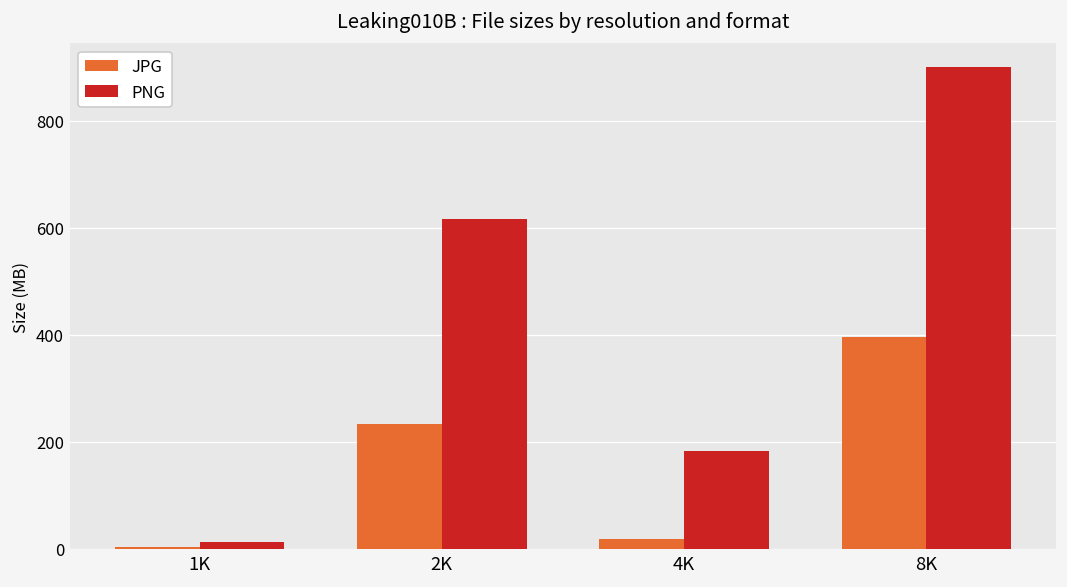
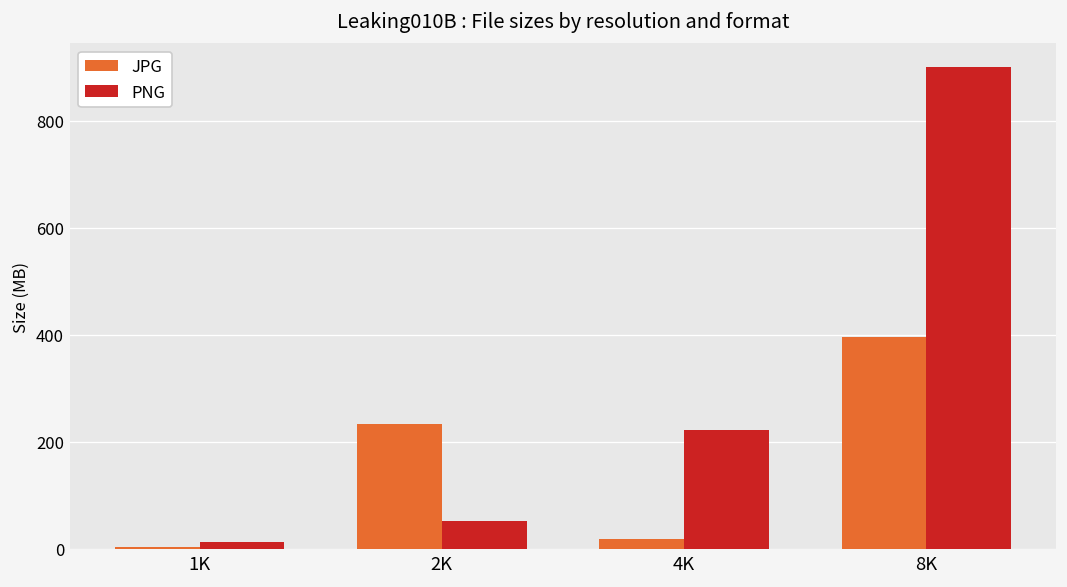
  {
    "JPG": {
      "2K": 230,
      "4K": 20,
      "8K": 390
    },
    "PNG": {
      "1K": 10,
-     "2K": 620,
-     "4K": 180,
+     "2K": 50,
+     "4K": 220,
      "8K": 900
    }
  }
